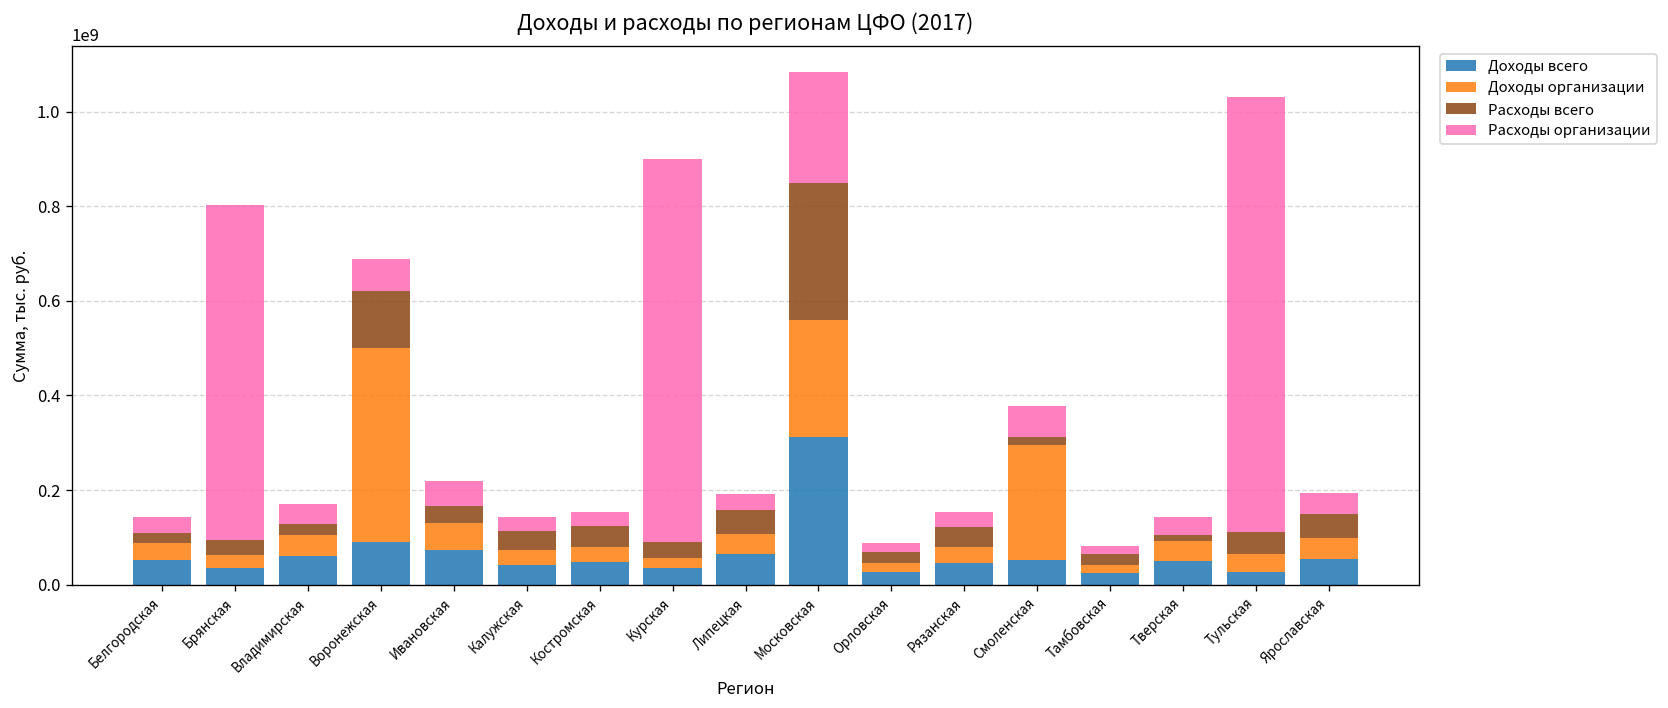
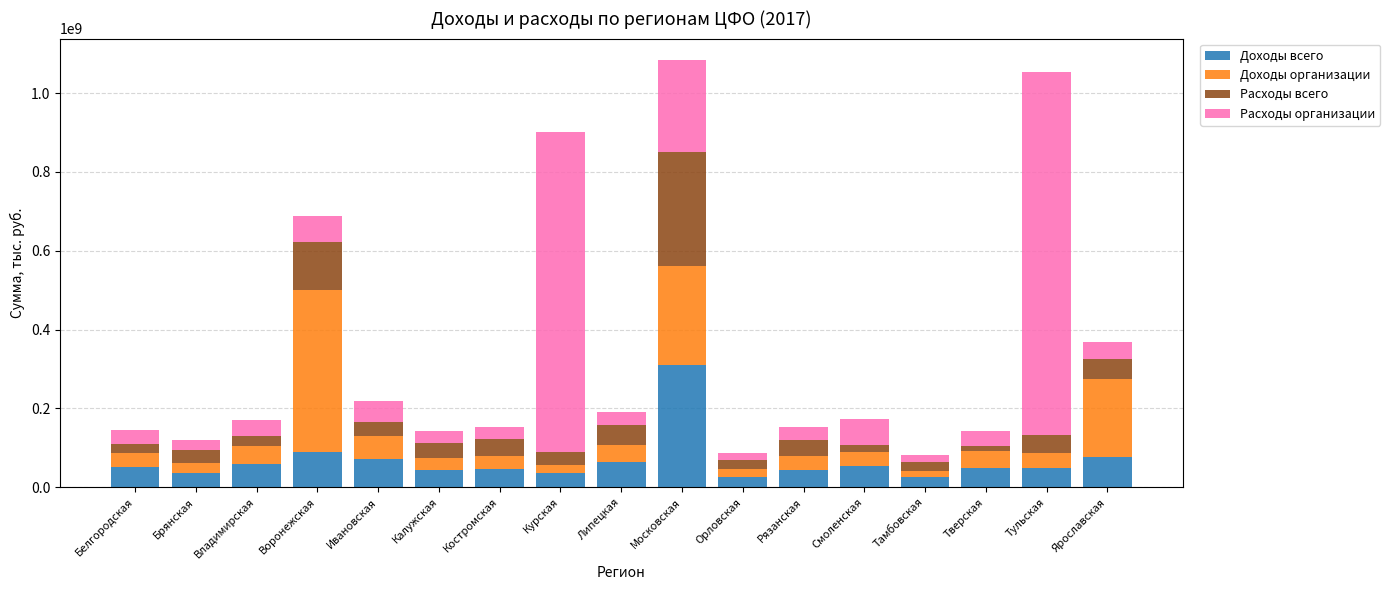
  {
    "Доходы всего": {
      "Белгородская": 50000000,
      "Брянская": 40000000,
      "Владимирская": 60000000,
      "Воронежская": 90000000,
      "Ивановская": 70000000,
      "Калужская": 40000000,
      "Костромская": 50000000,
      "Курская": 40000000,
      "Липецкая": 60000000,
      "Московская": 310000000,
      "Орловская": 30000000,
      "Рязанская": 40000000,
      "Смоленская": 50000000,
      "Тамбовская": 20000000,
      "Тверская": 50000000,
-     "Тульская": 30000000,
-     "Ярославская": 50000000
+     "Тульская": 50000000,
+     "Ярославская": 80000000
    },
    "Доходы организации": {
      "Белгородская": 40000000,
      "Брянская": 30000000,
      "Владимирская": 50000000,
      "Воронежская": 410000000,
      "Ивановская": 60000000,
      "Калужская": 30000000,
      "Костромская": 30000000,
      "Курская": 20000000,
      "Липецкая": 40000000,
      "Московская": 250000000,
      "Орловская": 20000000,
      "Рязанская": 30000000,
-     "Смоленская": 240000000,
+     "Смоленская": 40000000,
      "Тамбовская": 20000000,
      "Тверская": 40000000,
      "Тульская": 40000000,
-     "Ярославская": 50000000
+     "Ярославская": 200000000
    },
    "Расходы всего": {
      "Белгородская": 20000000,
      "Брянская": 30000000,
      "Владимирская": 20000000,
      "Воронежская": 120000000,
      "Ивановская": 40000000,
      "Калужская": 40000000,
      "Костромская": 40000000,
      "Курская": 30000000,
      "Липецкая": 50000000,
      "Московская": 290000000,
      "Орловская": 20000000,
      "Рязанская": 40000000,
      "Смоленская": 20000000,
      "Тамбовская": 20000000,
      "Тверская": 10000000,
      "Тульская": 50000000,
      "Ярославская": 50000000
    },
    "Расходы организации": {
      "Белгородская": 30000000,
-     "Брянская": 710000000,
+     "Брянская": 20000000,
      "Владимирская": 40000000,
      "Воронежская": 70000000,
      "Ивановская": 50000000,
      "Калужская": 30000000,
      "Костромская": 30000000,
      "Курская": 810000000,
      "Липецкая": 30000000,
      "Московская": 230000000,
      "Орловская": 20000000,
      "Рязанская": 30000000,
      "Смоленская": 60000000,
      "Тамбовская": 20000000,
      "Тверская": 40000000,
      "Тульская": 920000000,
      "Ярославская": 40000000
    }
  }
